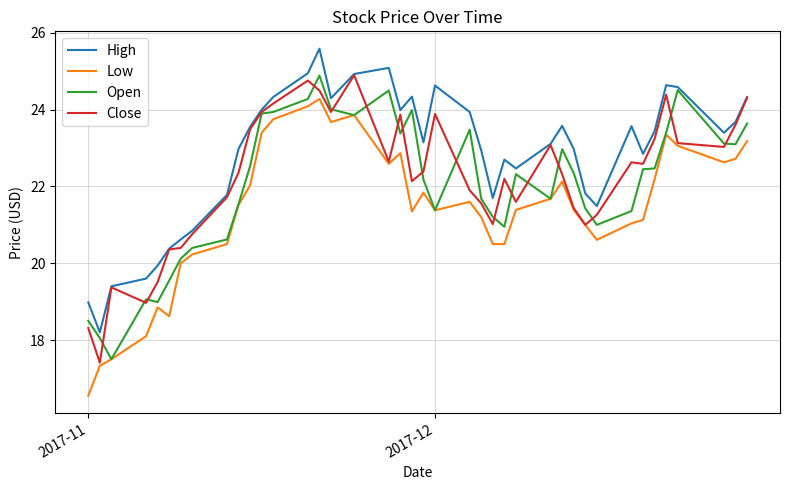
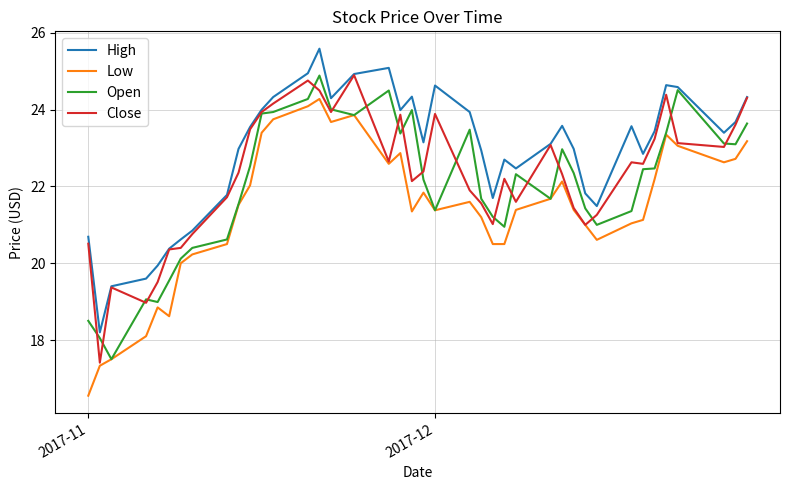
  {
    "High": {
-     "2017-11": 19.0,
+     "2017-11": 20.7,
      "2017-12": 24.6
    },
    "Low": {
      "2017-11": 16.6
    },
    "Open": {
      "2017-11": 18.5
    },
    "Close": {
-     "2017-11": 18.3,
+     "2017-11": 20.5,
      "2017-12": 23.9
    }
  }
